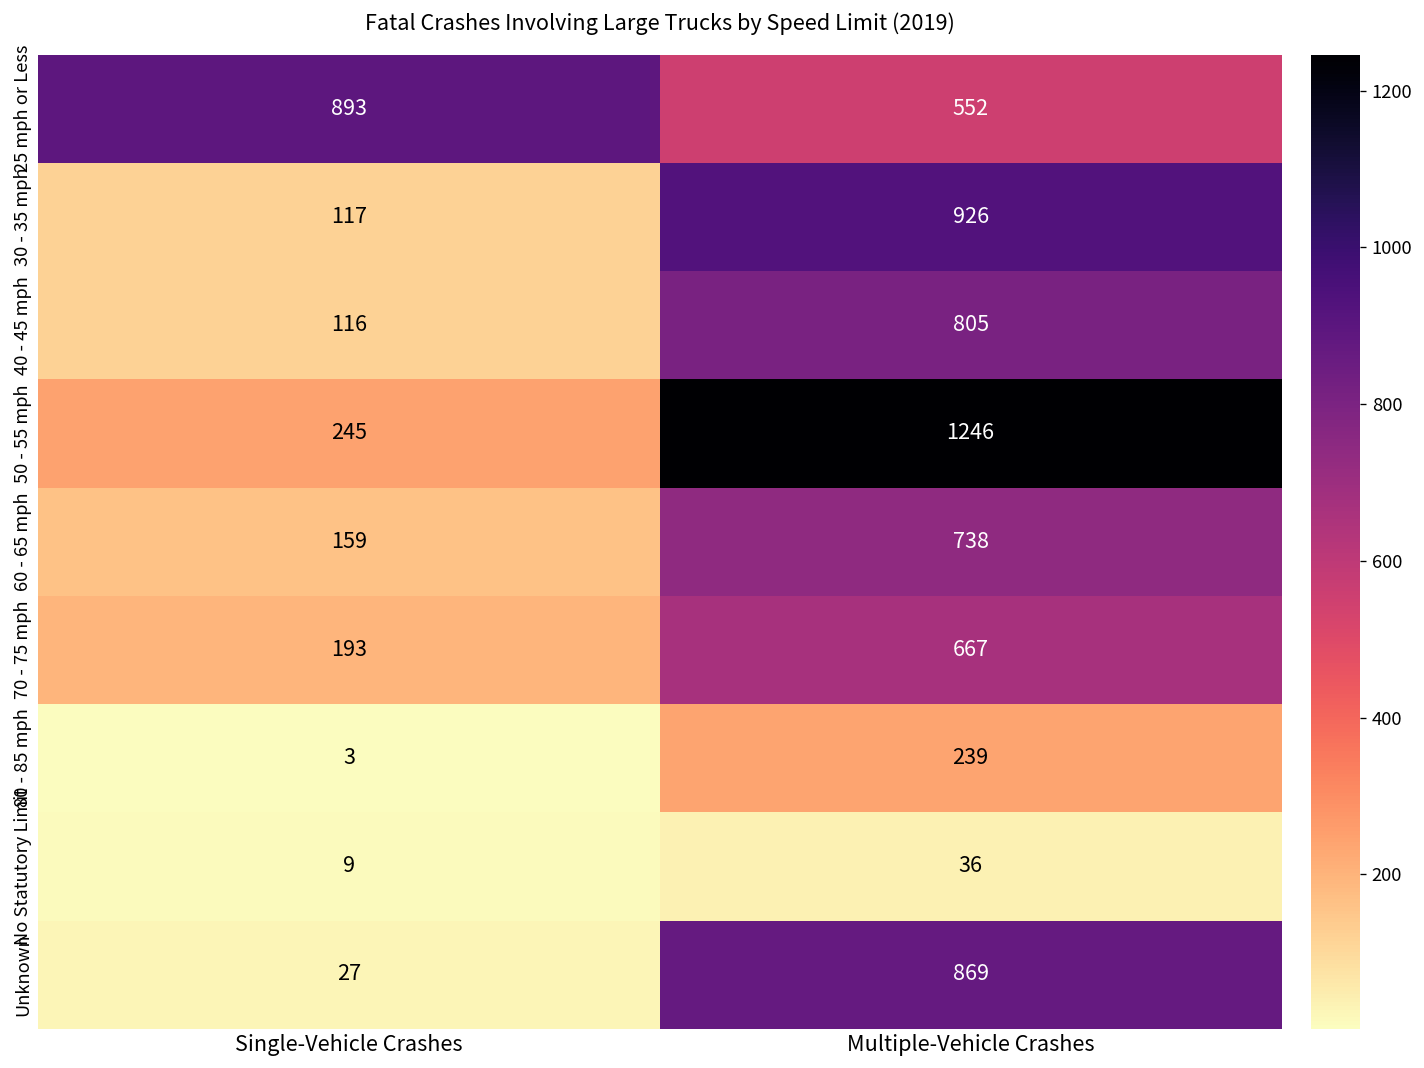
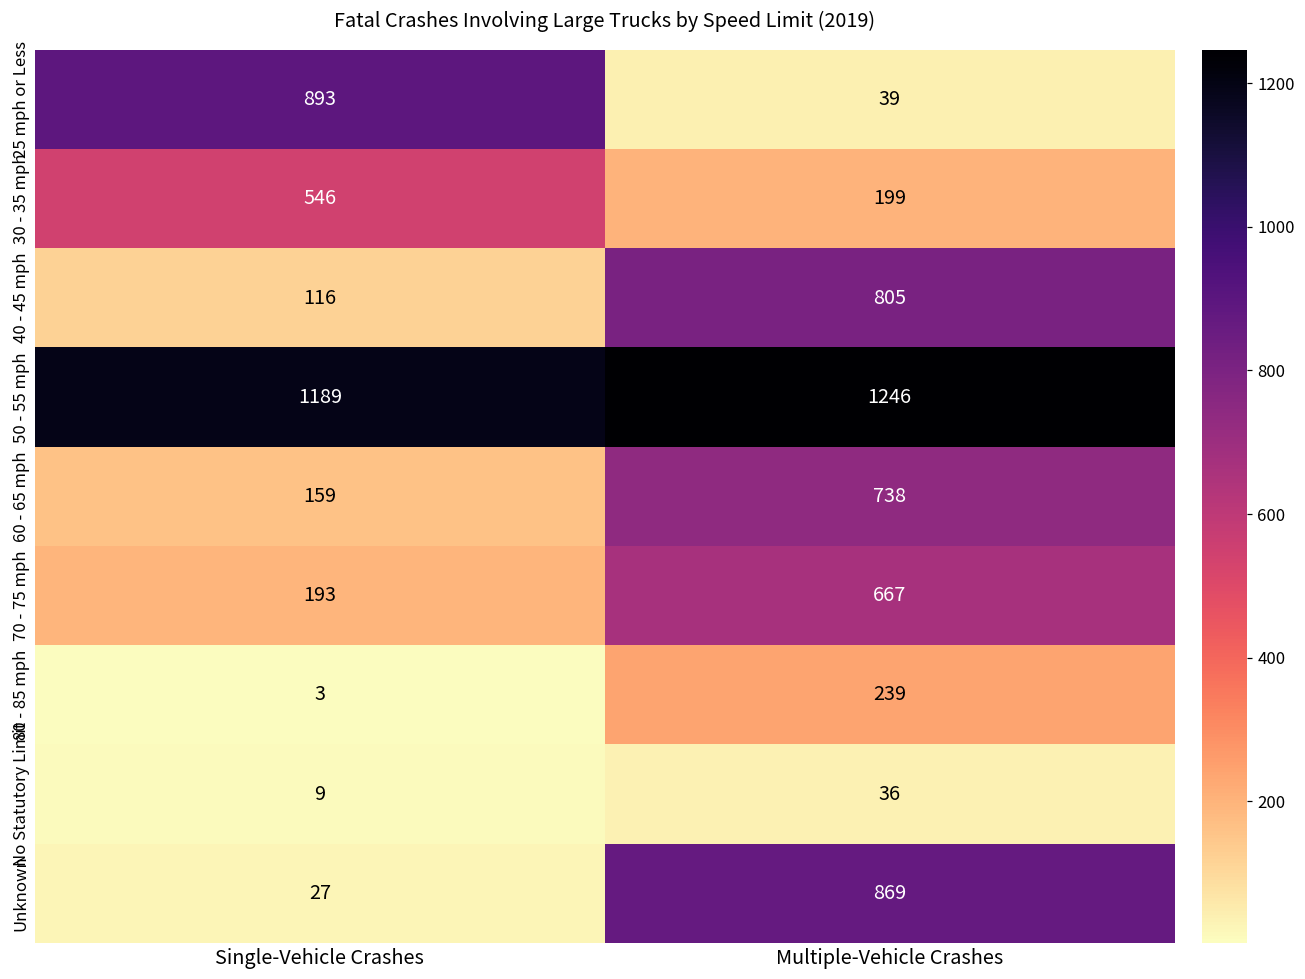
  {
    "25 mph or Less": {
      "Single-Vehicle Crashes": 893,
-     "Multiple-Vehicle Crashes": 552
+     "Multiple-Vehicle Crashes": 39
    },
    "30 - 35 mph": {
-     "Single-Vehicle Crashes": 117,
-     "Multiple-Vehicle Crashes": 926
+     "Single-Vehicle Crashes": 546,
+     "Multiple-Vehicle Crashes": 199
    },
    "40 - 45 mph": {
      "Single-Vehicle Crashes": 116,
      "Multiple-Vehicle Crashes": 805
    },
    "50 - 55 mph": {
-     "Single-Vehicle Crashes": 245,
+     "Single-Vehicle Crashes": 1189,
      "Multiple-Vehicle Crashes": 1246
    },
    "60 - 65 mph": {
      "Single-Vehicle Crashes": 159,
      "Multiple-Vehicle Crashes": 738
    },
    "70 - 75 mph": {
      "Single-Vehicle Crashes": 193,
      "Multiple-Vehicle Crashes": 667
    },
    "80 - 85 mph": {
      "Single-Vehicle Crashes": 3,
      "Multiple-Vehicle Crashes": 239
    },
    "No Statutory Limit": {
      "Single-Vehicle Crashes": 9,
      "Multiple-Vehicle Crashes": 36
    },
    "Unknown": {
      "Single-Vehicle Crashes": 27,
      "Multiple-Vehicle Crashes": 869
    }
  }
